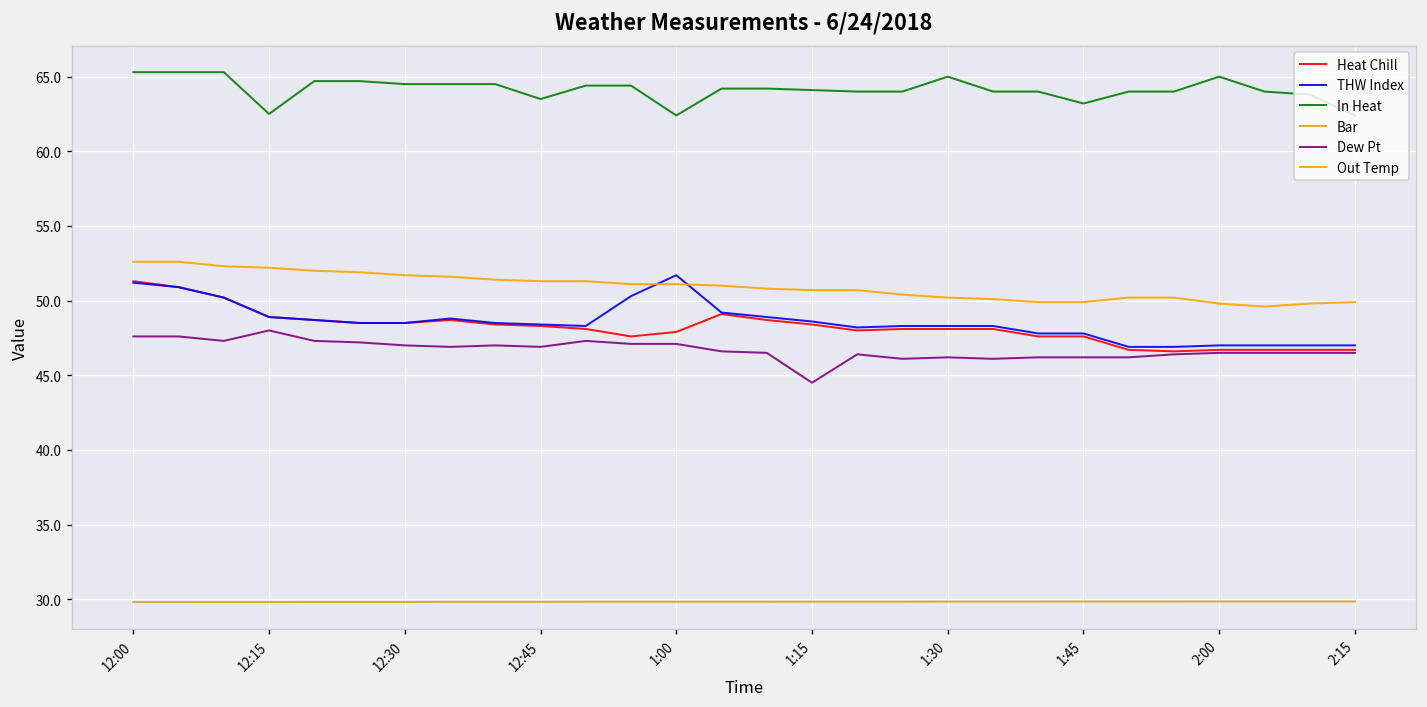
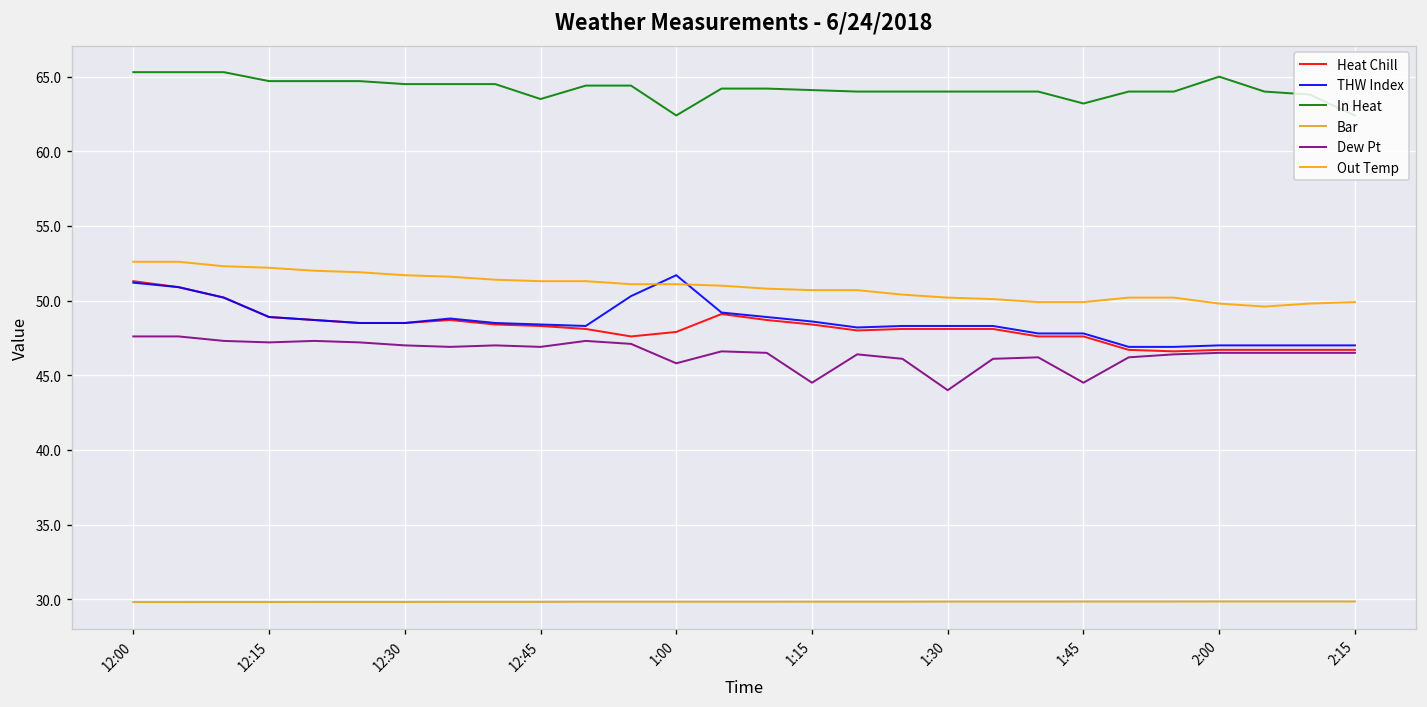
  {
    "Heat Chill": {
      "1:00": 47.9
    },
    "THW Index": {
      "1:00": 51.7,
      "2:00": 47.0,
      "2:15": 47.0
    },
    "In Heat": {
      "12:00": 65.3,
-     "12:15": 62.5,
+     "12:15": 64.7,
      "12:30": 64.5,
      "12:45": 63.5,
      "1:00": 62.4,
      "1:15": 64.1,
-     "1:30": 65,
+     "1:30": 64,
      "1:45": 63.2,
      "2:00": 65.0
    },
    "Dew Pt": {
      "12:00": 47.6,
-     "12:15": 48.0,
+     "12:15": 47.2,
      "12:30": 47.0,
      "12:45": 46.9,
-     "1:00": 47.1,
+     "1:00": 45.8,
      "1:15": 44.5,
-     "1:30": 46.2,
-     "1:45": 46.2
+     "1:30": 44.0,
+     "1:45": 44.5
    }
  }
